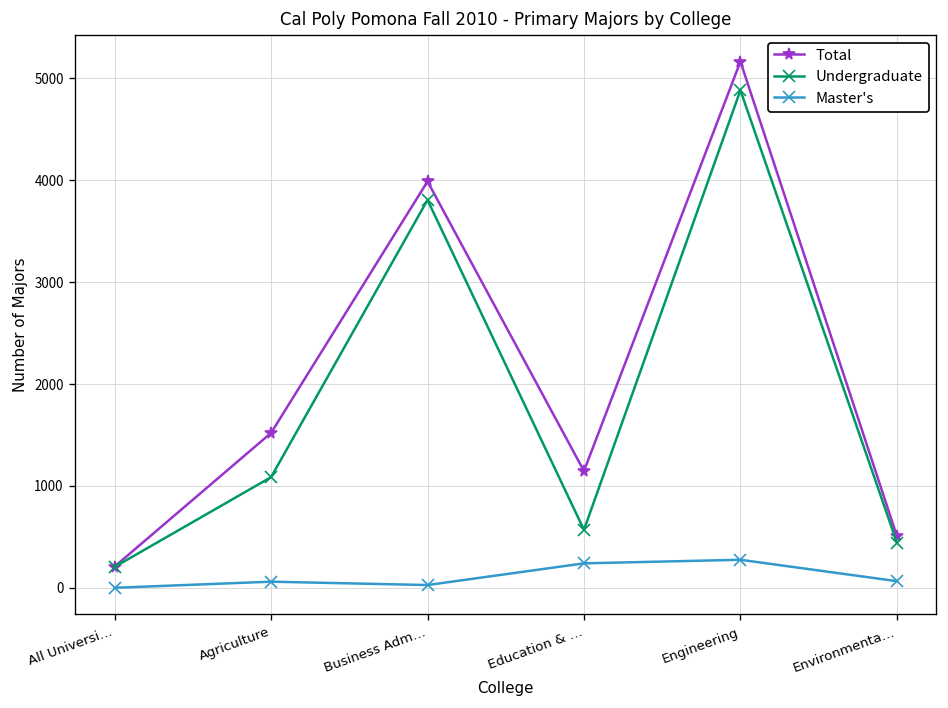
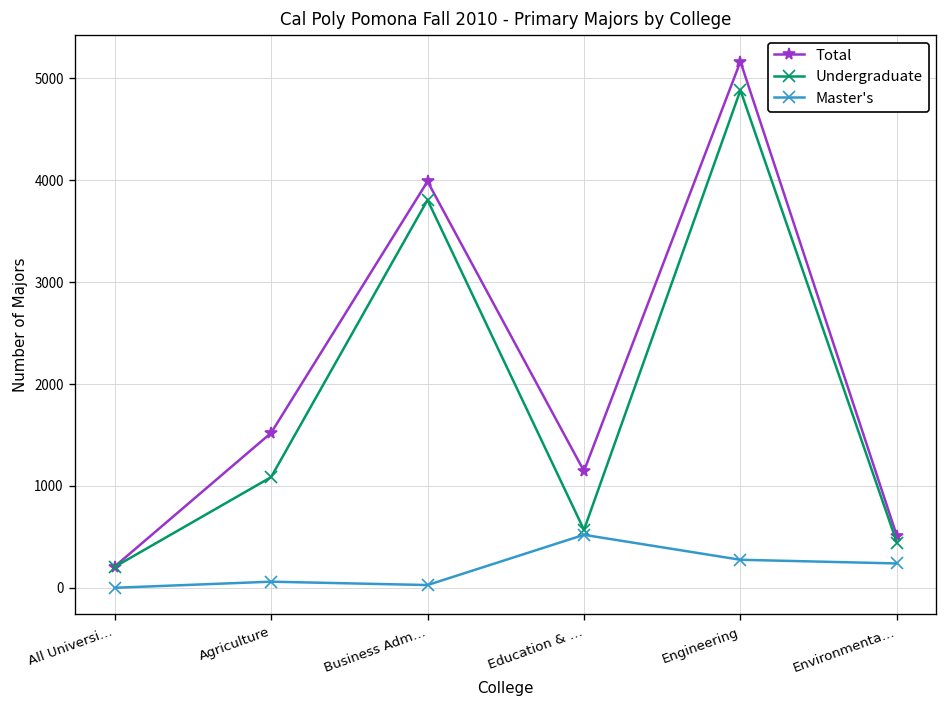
  {
    "Total": {
      "Agriculture": 1500,
      "Business Adm…": 4000,
      "Education & …": 1100,
      "Engineering": 5200,
      "Environmenta…": 500
    },
    "Undergraduate": {
      "Agriculture": 1100,
      "Business Adm…": 3800,
      "Education & …": 600,
      "Engineering": 4900,
      "Environmenta…": 400
    },
    "Master's": {
      "All Universi…": 0,
      "Agriculture": 100,
      "Business Adm…": 0,
-     "Education & …": 200,
+     "Education & …": 500,
      "Engineering": 300,
-     "Environmenta…": 100
+     "Environmenta…": 200
    }
  }
